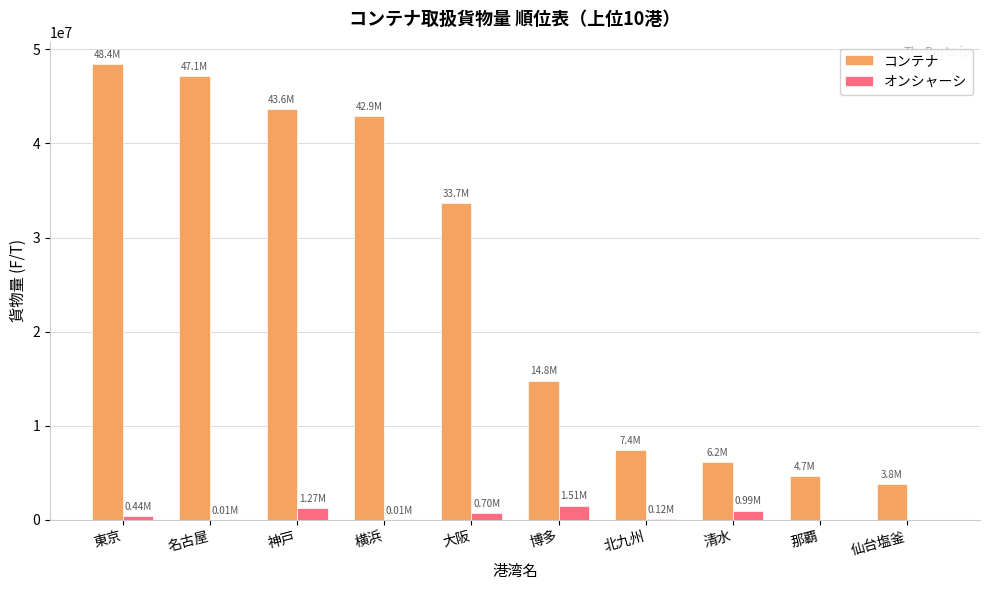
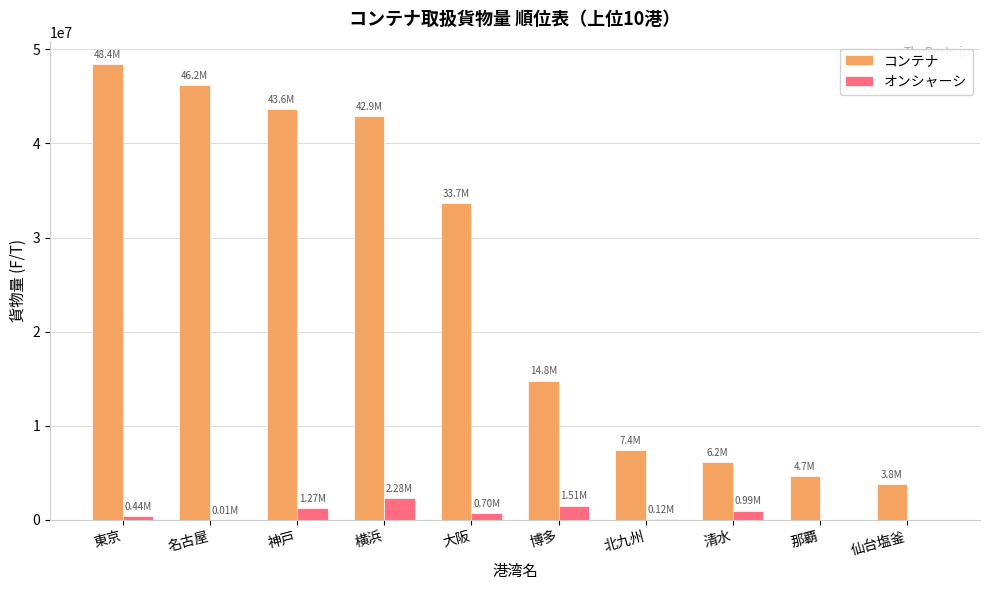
  {
    "コンテナ": {
      "東京": "48.4M",
-     "名古屋": "47.1M",
+     "名古屋": "46.2M",
      "神戸": "43.6M",
      "横浜": "42.9M",
      "大阪": "33.7M",
      "博多": "14.8M",
      "北九州": "7.4M",
      "清水": "6.2M",
      "那覇": "4.7M",
      "仙台塩釜": "3.8M"
    },
    "オンシャーシ": {
      "東京": "0.44M",
      "名古屋": "0.01M",
      "神戸": "1.27M",
-     "横浜": "0.01M",
+     "横浜": "2.28M",
      "大阪": "0.70M",
      "博多": "1.51M",
      "北九州": "0.12M",
      "清水": "0.99M"
    }
  }
